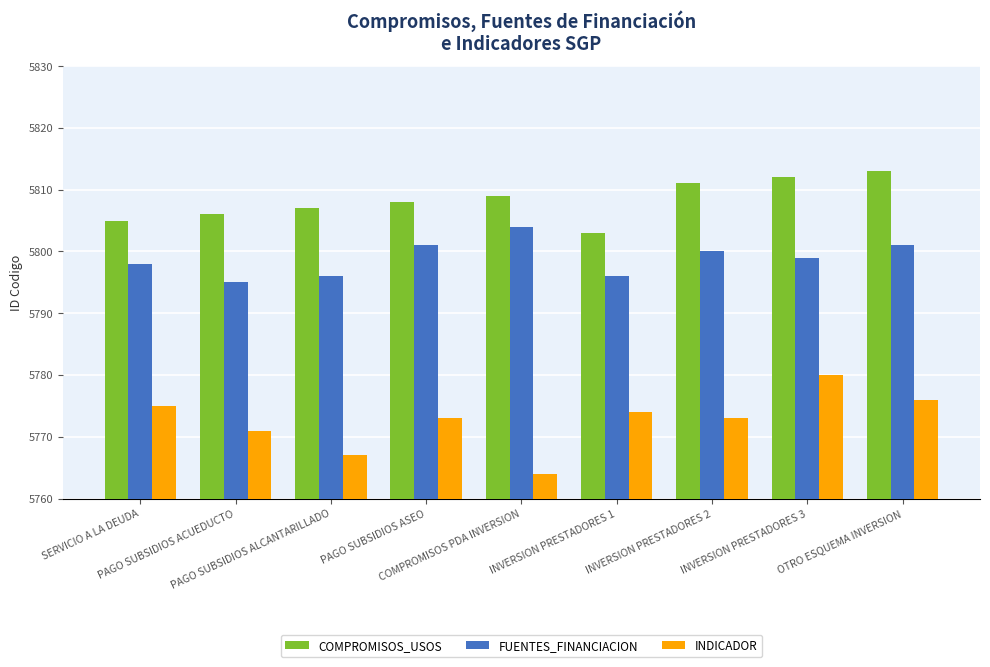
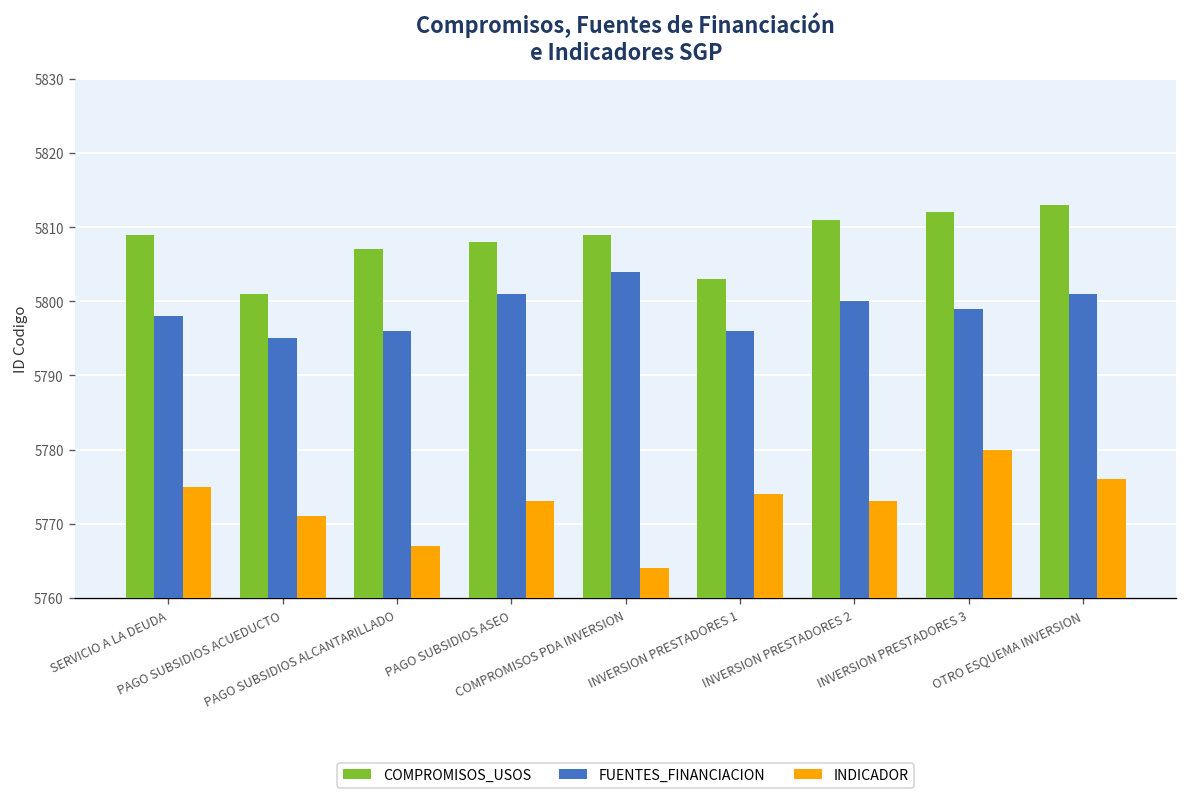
  {
    "COMPROMISOS_USOS": {
-     "SERVICIO A LA DEUDA": 5805,
-     "PAGO SUBSIDIOS ACUEDUCTO": 5806,
+     "SERVICIO A LA DEUDA": 5809,
+     "PAGO SUBSIDIOS ACUEDUCTO": 5801,
      "PAGO SUBSIDIOS ALCANTARILLADO": 5807,
      "PAGO SUBSIDIOS ASEO": 5808,
      "COMPROMISOS PDA INVERSION": 5809,
      "INVERSION PRESTADORES 1": 5803,
      "INVERSION PRESTADORES 2": 5811,
      "INVERSION PRESTADORES 3": 5812,
      "OTRO ESQUEMA INVERSION": 5813
    },
    "FUENTES_FINANCIACION": {
      "SERVICIO A LA DEUDA": 5798,
      "PAGO SUBSIDIOS ACUEDUCTO": 5795,
      "PAGO SUBSIDIOS ALCANTARILLADO": 5796,
      "PAGO SUBSIDIOS ASEO": 5801,
      "COMPROMISOS PDA INVERSION": 5804,
      "INVERSION PRESTADORES 1": 5796,
      "INVERSION PRESTADORES 2": 5800,
      "INVERSION PRESTADORES 3": 5799,
      "OTRO ESQUEMA INVERSION": 5801
    },
    "INDICADOR": {
      "SERVICIO A LA DEUDA": 5775,
      "PAGO SUBSIDIOS ACUEDUCTO": 5771,
      "PAGO SUBSIDIOS ALCANTARILLADO": 5767,
      "PAGO SUBSIDIOS ASEO": 5773,
      "COMPROMISOS PDA INVERSION": 5764,
      "INVERSION PRESTADORES 1": 5774,
      "INVERSION PRESTADORES 2": 5773,
      "INVERSION PRESTADORES 3": 5780,
      "OTRO ESQUEMA INVERSION": 5776
    }
  }
